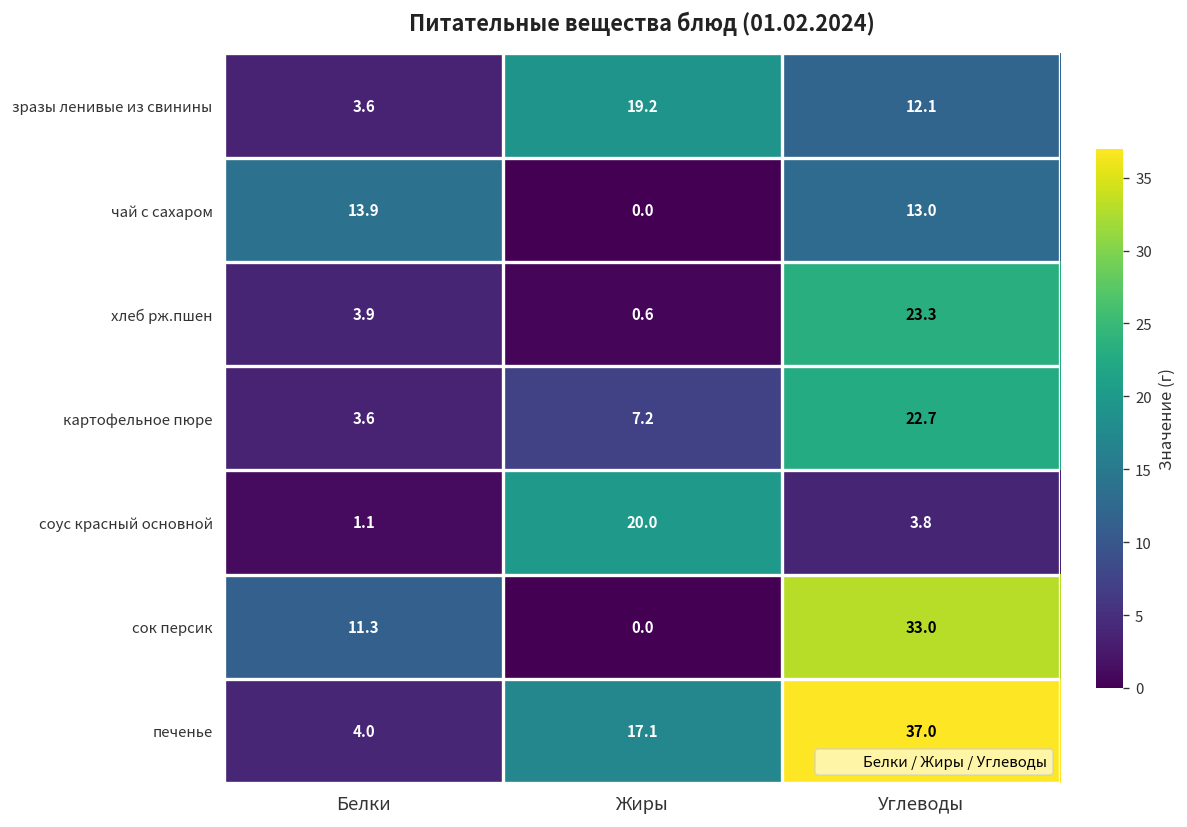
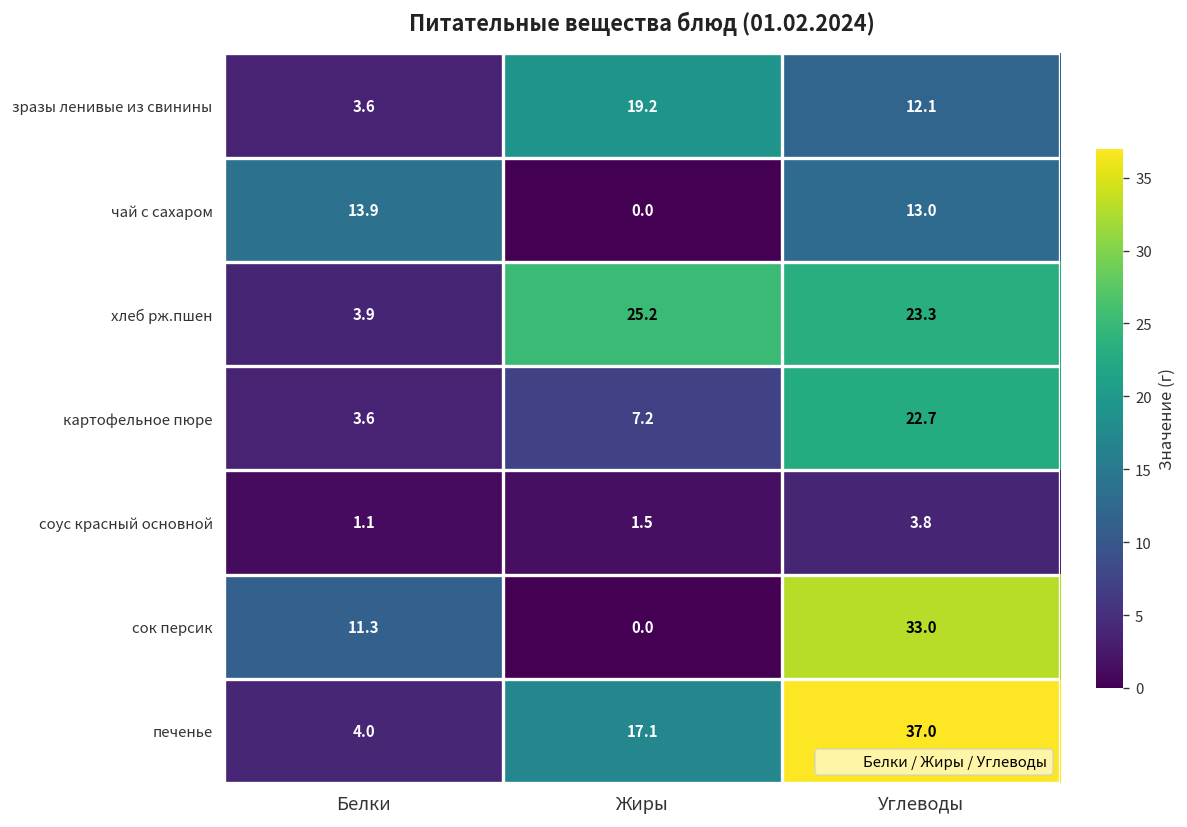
  {
    "зразы ленивые из свинины": {
      "Белки": 3.6,
      "Жиры": 19.2,
      "Углеводы": 12.1
    },
    "чай с сахаром": {
      "Белки": 13.9,
      "Жиры": 0.0,
      "Углеводы": 13.0
    },
    "хлеб рж.пшен": {
      "Белки": 3.9,
-     "Жиры": 0.6,
+     "Жиры": 25.2,
      "Углеводы": 23.3
    },
    "картофельное пюре": {
      "Белки": 3.6,
      "Жиры": 7.2,
      "Углеводы": 22.7
    },
    "cоус красный основной": {
      "Белки": 1.1,
-     "Жиры": 20.0,
+     "Жиры": 1.5,
      "Углеводы": 3.8
    },
    "cок персик": {
      "Белки": 11.3,
      "Жиры": 0.0,
      "Углеводы": 33.0
    },
    "печенье": {
      "Белки": 4.0,
      "Жиры": 17.1,
      "Углеводы": 37.0
    }
  }
